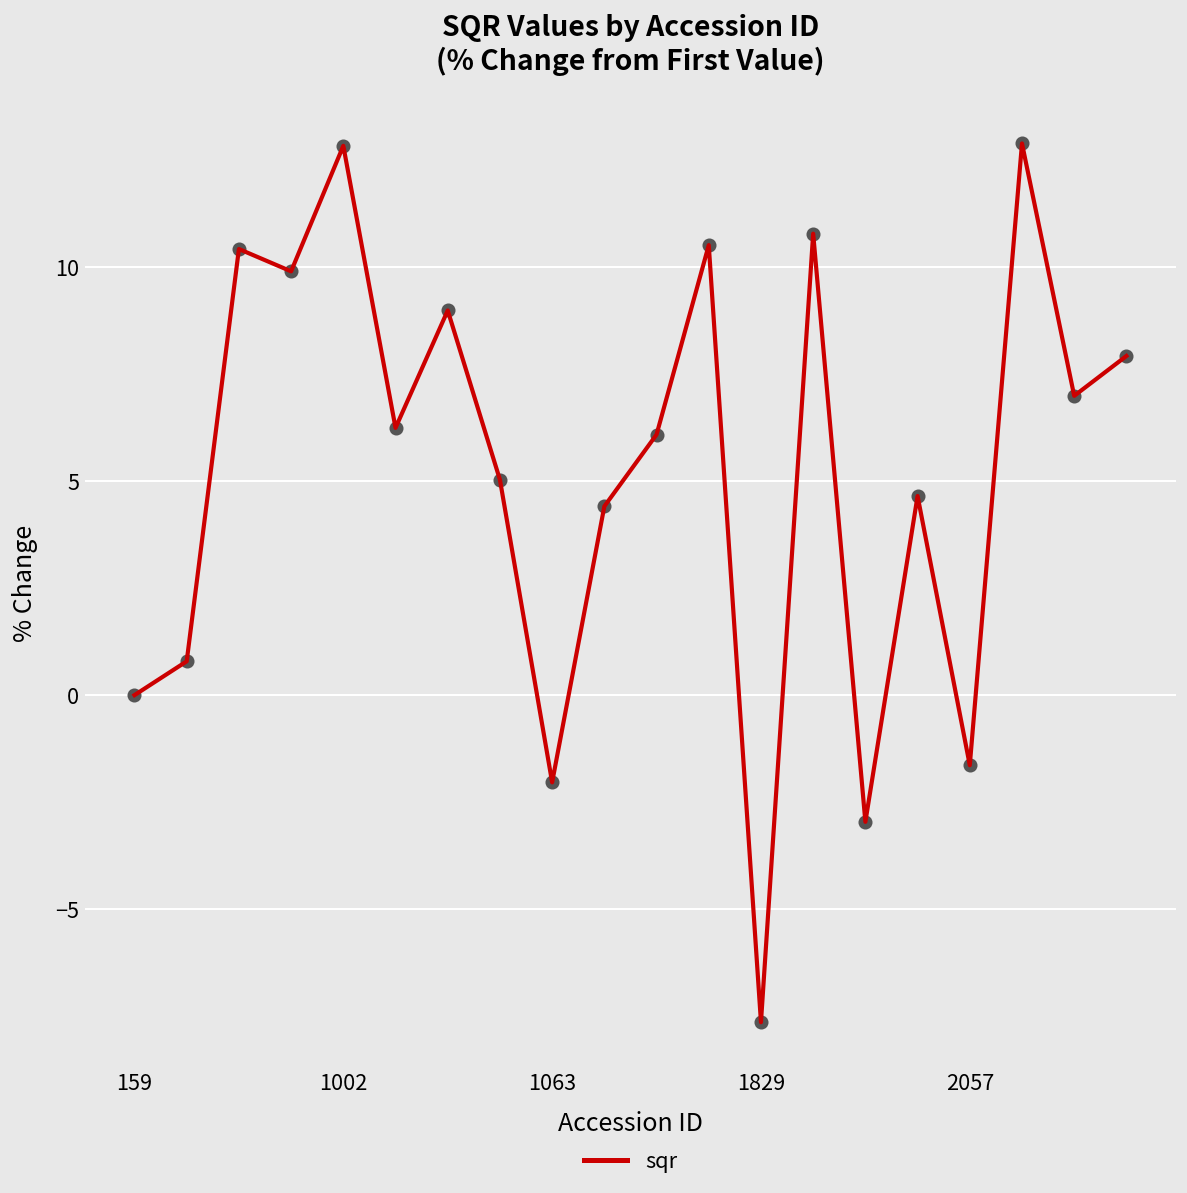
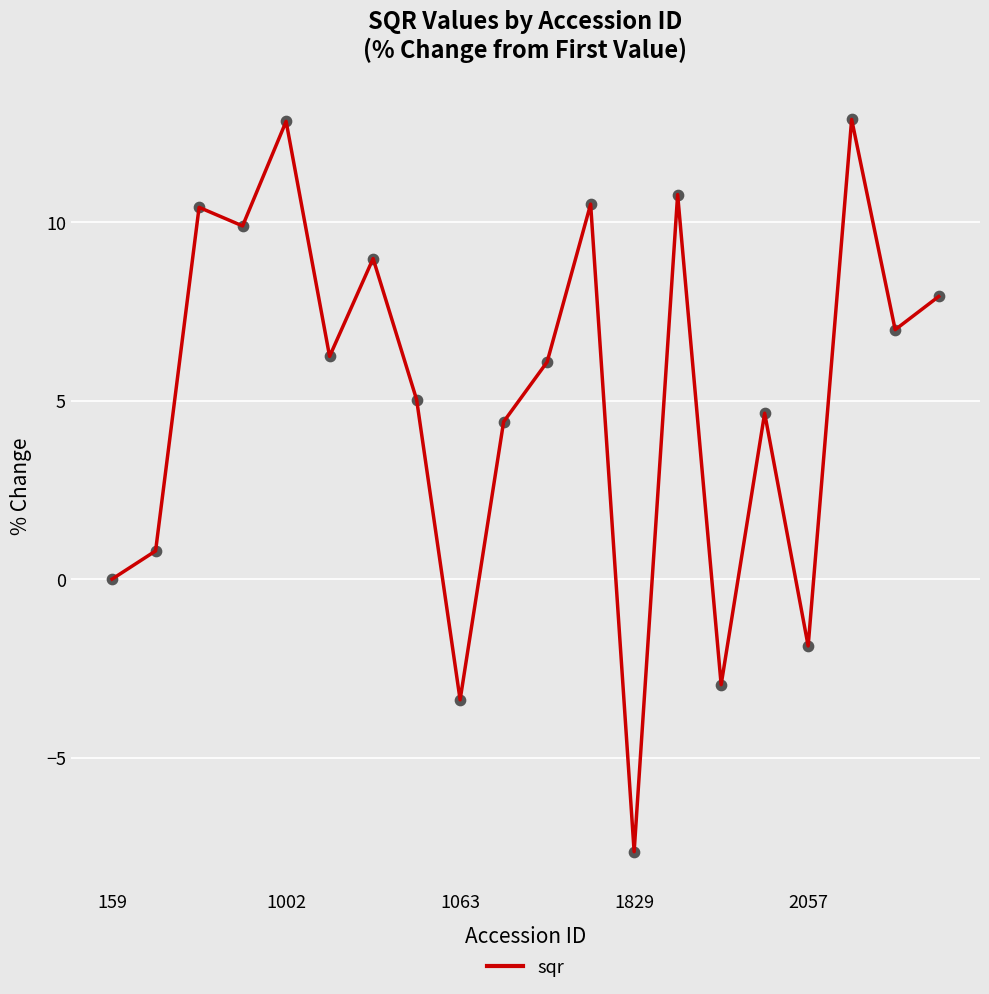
  {
    "159": 0.0,
    "1002": 12.8,
-   "1063": -2.0,
+   "1063": -3.4,
    "1829": -7.6,
-   "2057": -1.6
+   "2057": -1.9
  }
